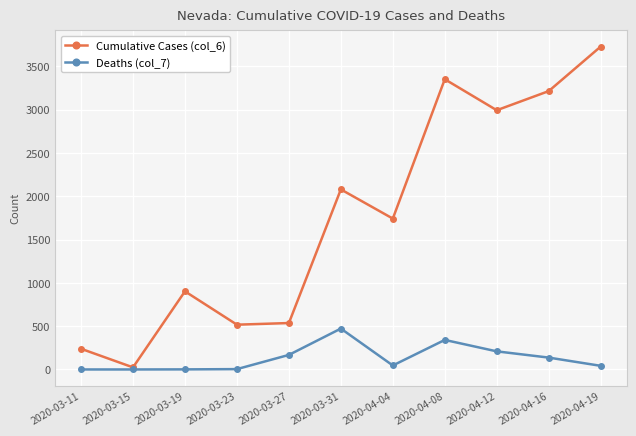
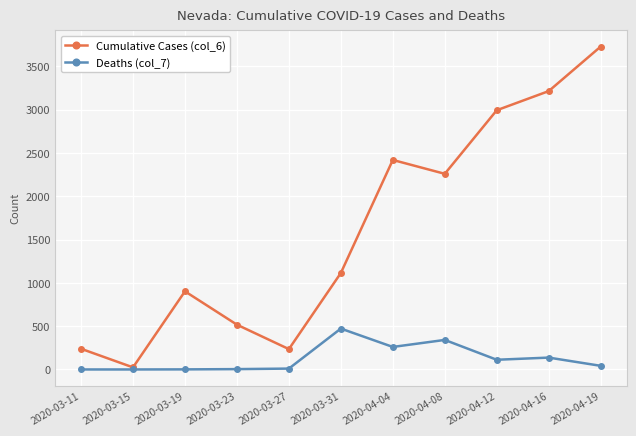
  {
    "Cumulative Cases (col_6)": {
      "2020-03-11": 200,
      "2020-03-19": 900,
      "2020-03-23": 500,
-     "2020-03-27": 500,
-     "2020-03-31": 2100,
-     "2020-04-04": 1700,
-     "2020-04-08": 3400,
+     "2020-03-27": 200,
+     "2020-03-31": 1100,
+     "2020-04-04": 2400,
+     "2020-04-08": 2300,
      "2020-04-12": 3000,
      "2020-04-16": 3200,
      "2020-04-19": 3700
    },
    "Deaths (col_7)": {
      "2020-03-11": 0,
      "2020-03-19": 0,
      "2020-03-23": 0,
-     "2020-03-27": 200,
+     "2020-03-27": 0,
      "2020-03-31": 500,
-     "2020-04-04": 0,
+     "2020-04-04": 300,
      "2020-04-08": 300,
-     "2020-04-12": 200,
+     "2020-04-12": 100,
      "2020-04-16": 100,
      "2020-04-19": 0
    }
  }
